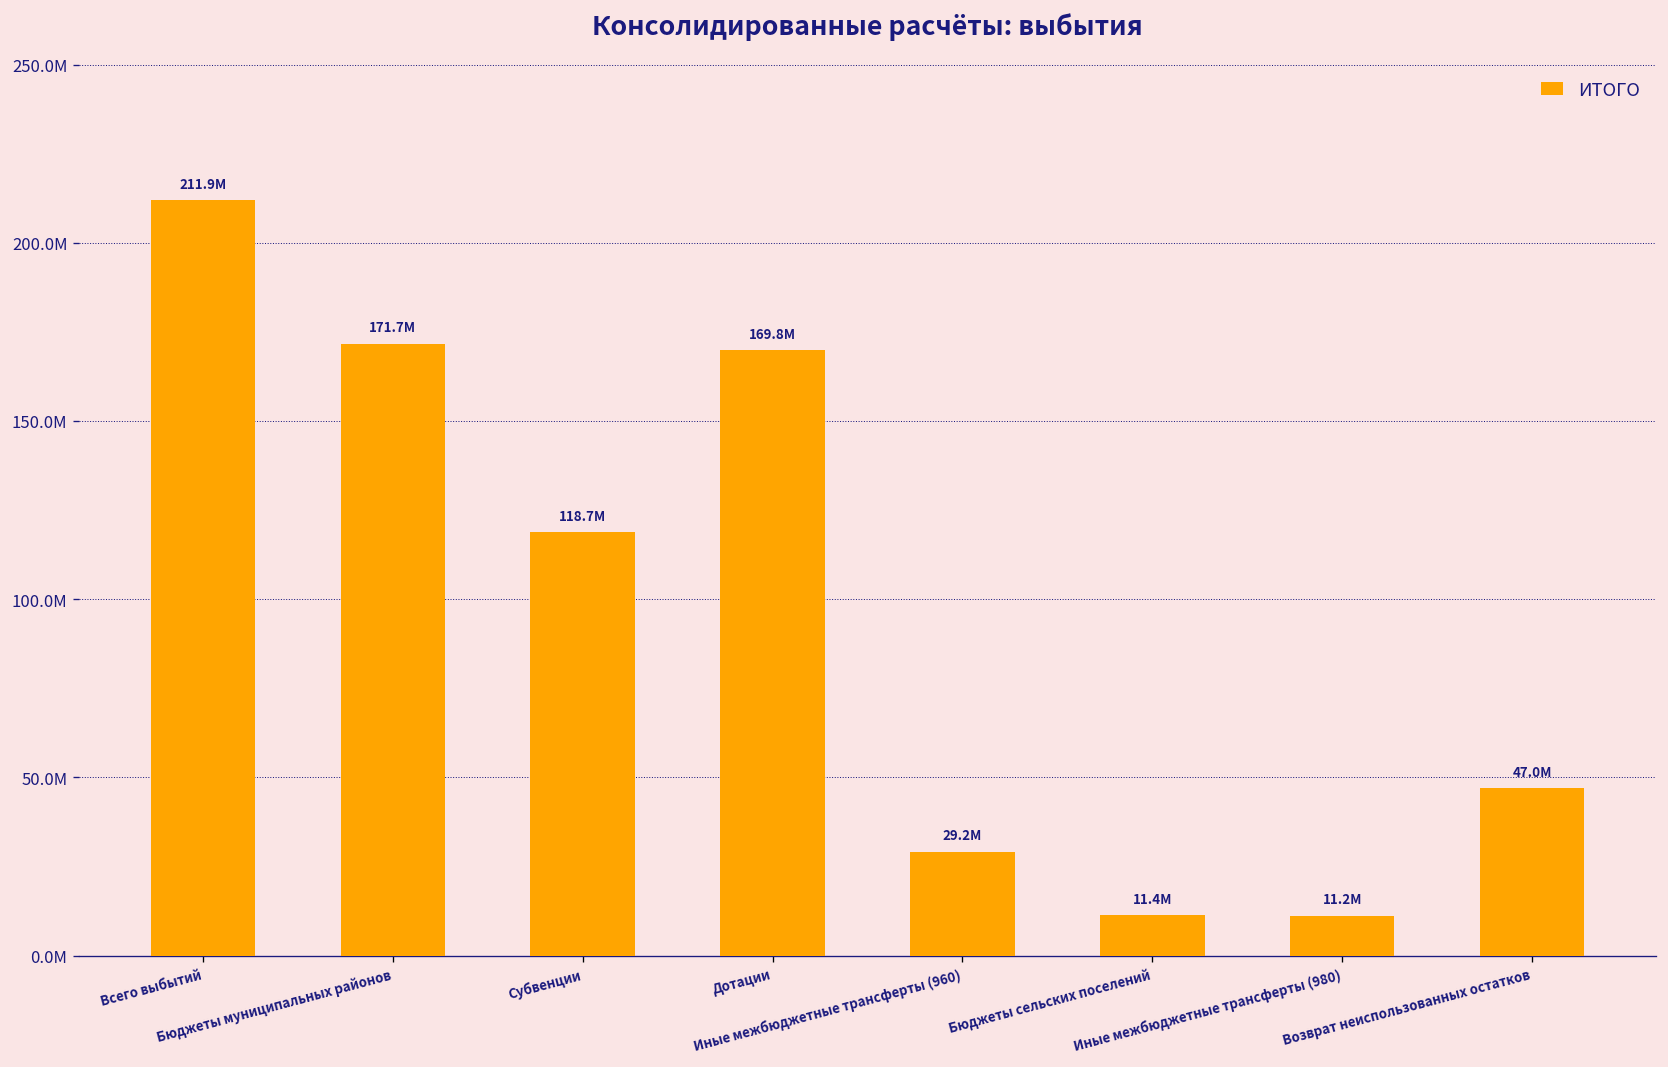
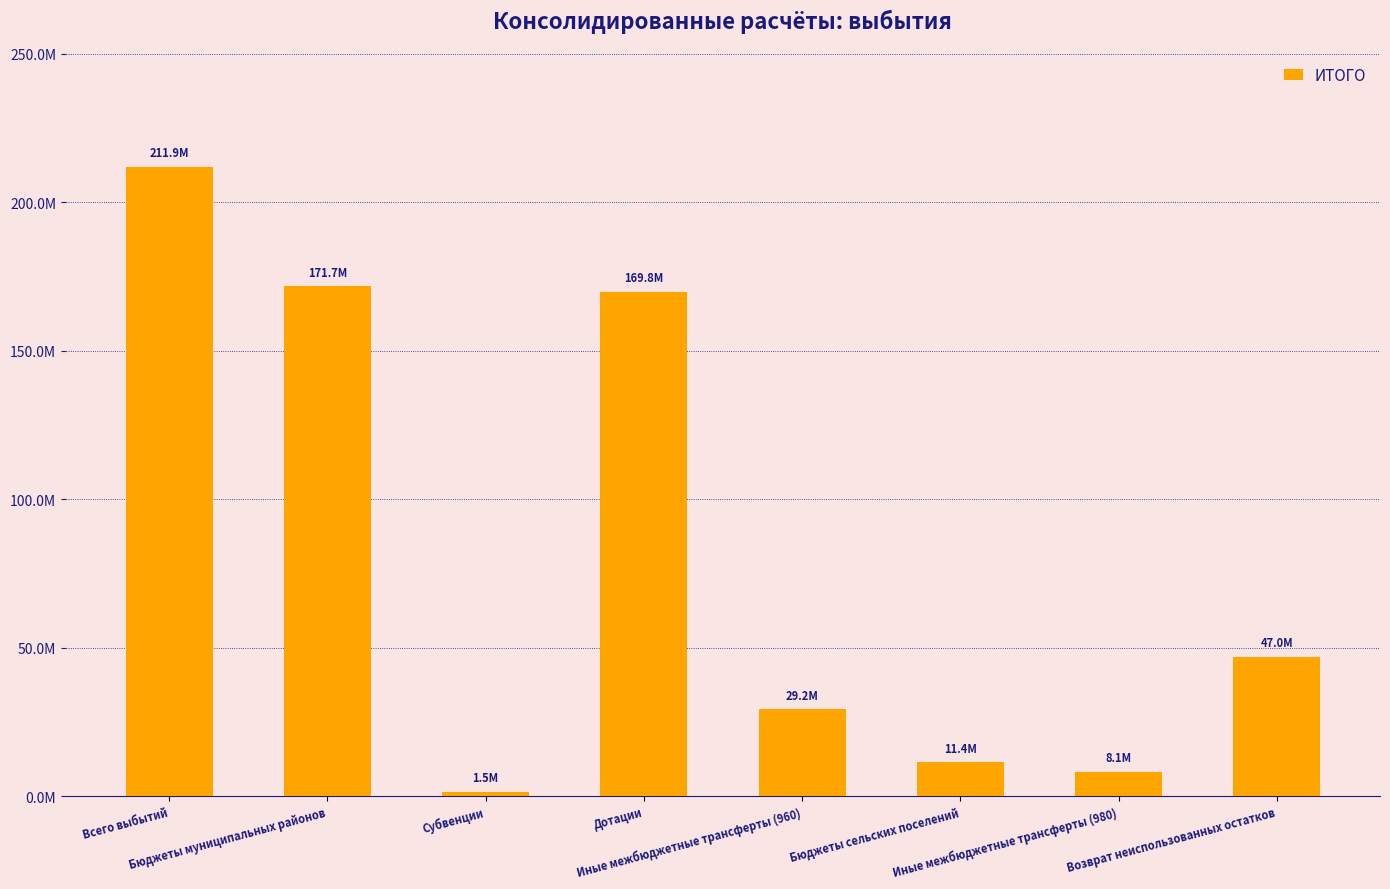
  {
    "Всего выбытий": "211.9M",
    "Бюджеты муниципальных районов": "171.7M",
-   "Субвенции": "118.7M",
+   "Субвенции": "1.5M",
    "Дотации": "169.8M",
    "Иные межбюджетные трансферты (960)": "29.2M",
    "Бюджеты сельских поселений": "11.4M",
-   "Иные межбюджетные трансферты (980)": "11.2M",
+   "Иные межбюджетные трансферты (980)": "8.1M",
    "Возврат неиспользованных остатков": "47.0M"
  }
